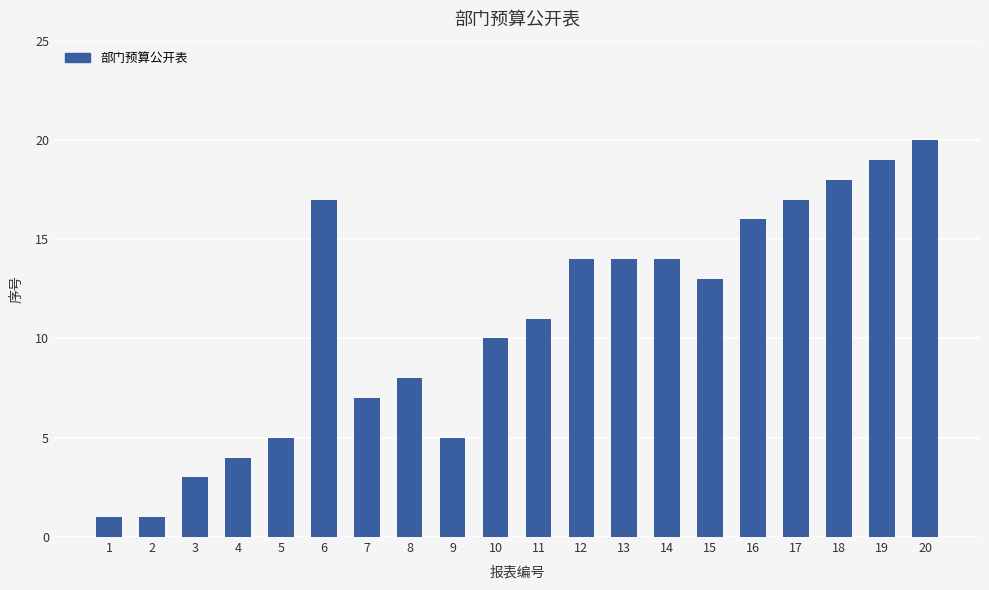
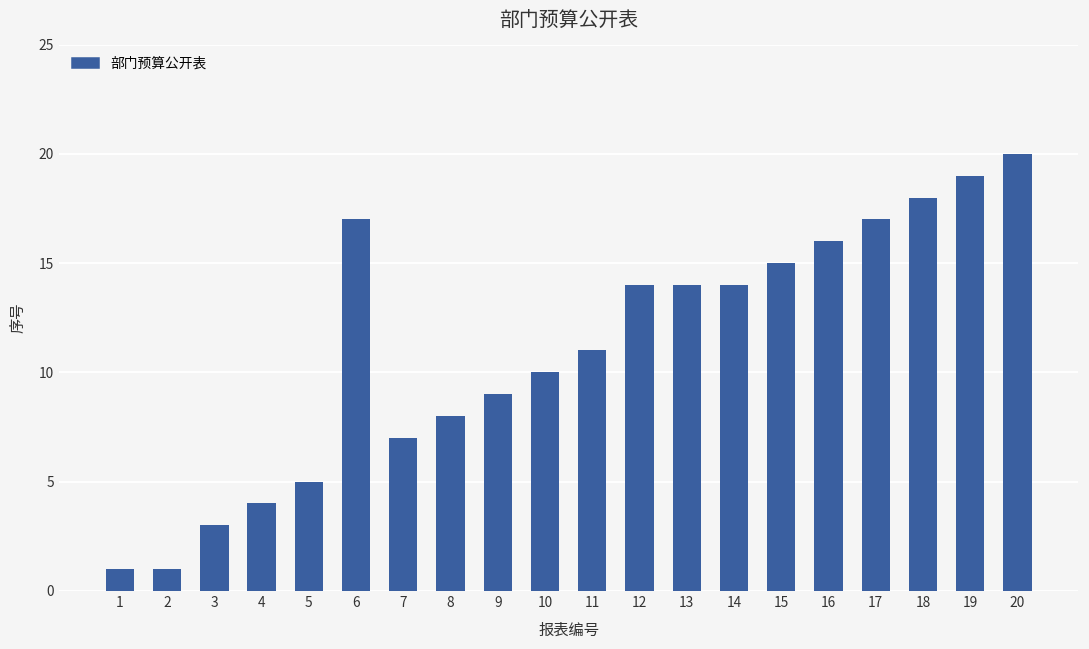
  {
    "1": 1,
    "2": 1,
    "3": 3,
    "4": 4,
    "5": 5,
    "6": 17,
    "7": 7,
    "8": 8,
-   "9": 5,
+   "9": 9,
    "10": 10,
    "11": 11,
    "12": 14,
    "13": 14,
    "14": 14,
-   "15": 13,
+   "15": 15,
    "16": 16,
    "17": 17,
    "18": 18,
    "19": 19,
    "20": 20
  }
